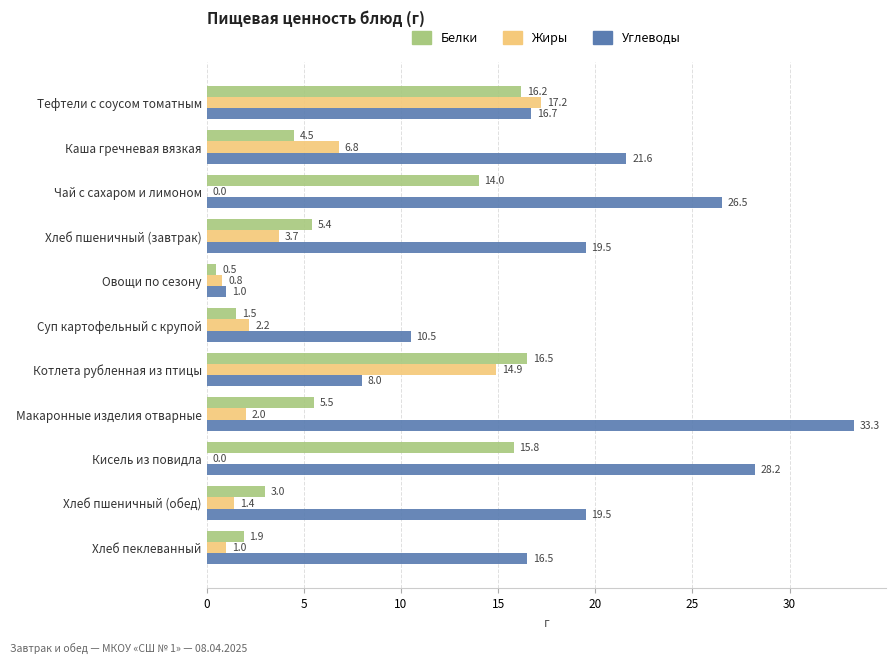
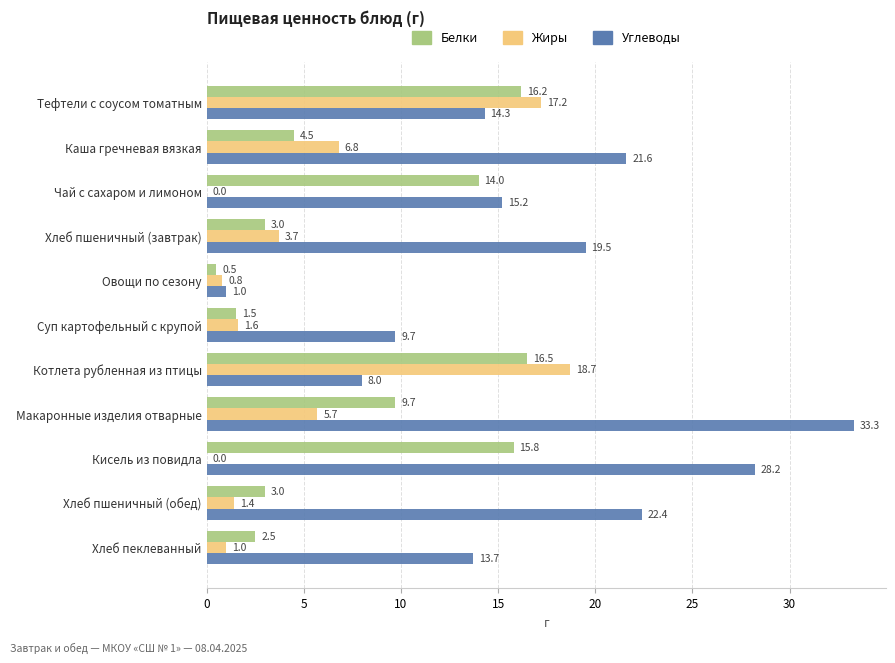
  {
    "Белки": {
      "Тефтели с соусом томатным": 16.2,
      "Каша гречневая вязкая": 4.5,
      "Чай с сахаром и лимоном": 14.0,
-     "Хлеб пшеничный (завтрак)": 5.4,
+     "Хлеб пшеничный (завтрак)": 3.0,
      "Овощи по сезону": 0.5,
      "Суп картофельный с крупой": 1.5,
      "Котлета рубленная из птицы": 16.5,
-     "Макаронные изделия отварные": 5.5,
+     "Макаронные изделия отварные": 9.7,
      "Кисель из повидла": 15.8,
      "Хлеб пшеничный (обед)": 3.0,
-     "Хлеб пеклеванный": 1.9
+     "Хлеб пеклеванный": 2.5
    },
    "Жиры": {
      "Тефтели с соусом томатным": 17.2,
      "Каша гречневая вязкая": 6.8,
      "Чай с сахаром и лимоном": 0.0,
      "Хлеб пшеничный (завтрак)": 3.7,
      "Овощи по сезону": 0.8,
-     "Суп картофельный с крупой": 2.2,
-     "Котлета рубленная из птицы": 14.9,
-     "Макаронные изделия отварные": 2.0,
+     "Суп картофельный с крупой": 1.6,
+     "Котлета рубленная из птицы": 18.7,
+     "Макаронные изделия отварные": 5.7,
      "Кисель из повидла": 0.0,
      "Хлеб пшеничный (обед)": 1.4,
      "Хлеб пеклеванный": 1.0
    },
    "Углеводы": {
-     "Тефтели с соусом томатным": 16.7,
+     "Тефтели с соусом томатным": 14.3,
      "Каша гречневая вязкая": 21.6,
-     "Чай с сахаром и лимоном": 26.5,
+     "Чай с сахаром и лимоном": 15.2,
      "Хлеб пшеничный (завтрак)": 19.5,
      "Овощи по сезону": 1.0,
-     "Суп картофельный с крупой": 10.5,
+     "Суп картофельный с крупой": 9.7,
      "Котлета рубленная из птицы": 8.0,
      "Макаронные изделия отварные": 33.3,
      "Кисель из повидла": 28.2,
-     "Хлеб пшеничный (обед)": 19.5,
-     "Хлеб пеклеванный": 16.5
+     "Хлеб пшеничный (обед)": 22.4,
+     "Хлеб пеклеванный": 13.7
    }
  }
